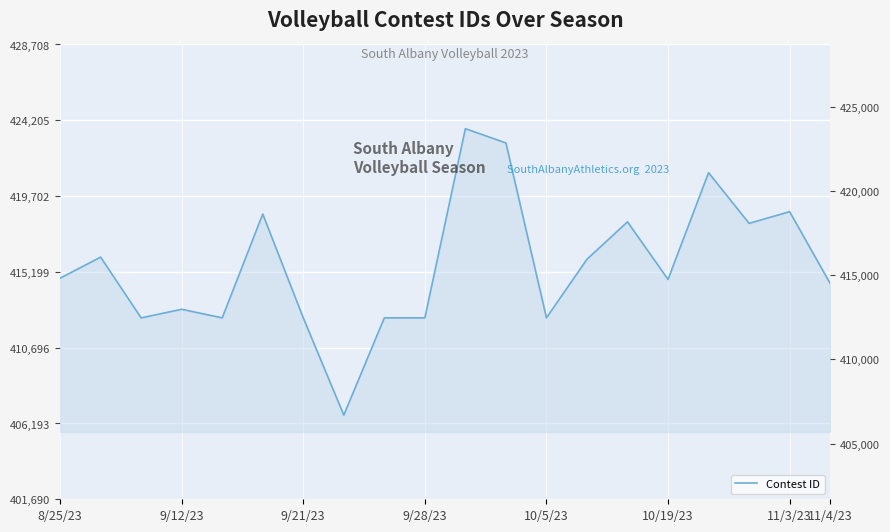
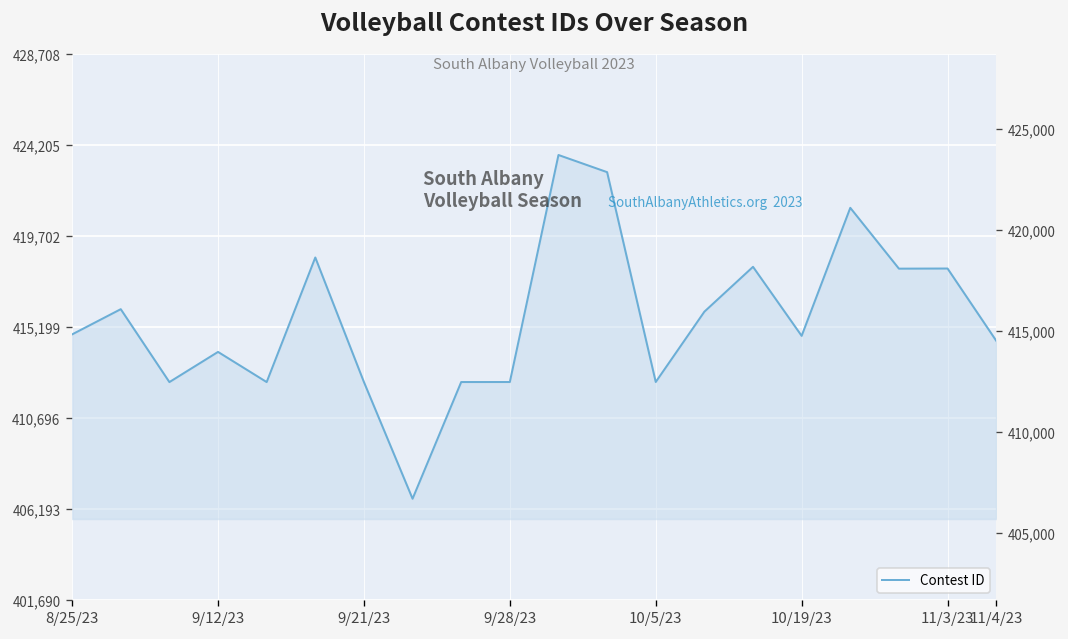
  {
    "8/25/23": "414,800",
-   "9/12/23": "413,000",
+   "9/12/23": "414,000",
    "9/21/23": "412,500",
    "9/28/23": "412,500",
    "10/5/23": "412,500",
    "10/19/23": "414,800",
-   "11/3/23": "418,800",
+   "11/3/23": "418,100",
    "11/4/23": "414,500"
  }
